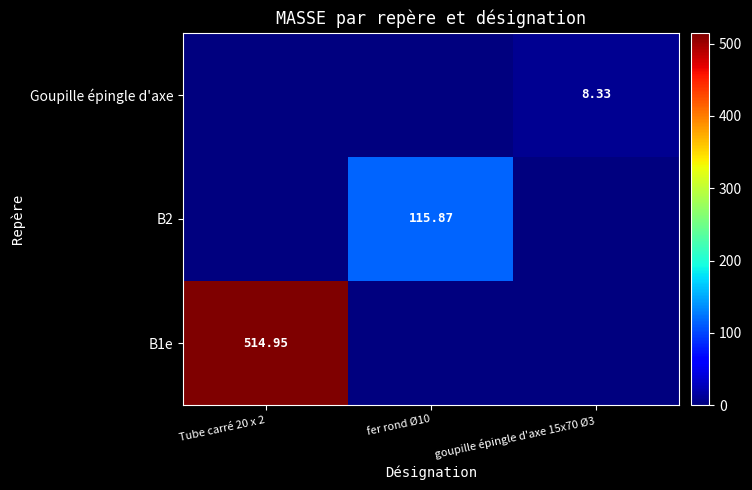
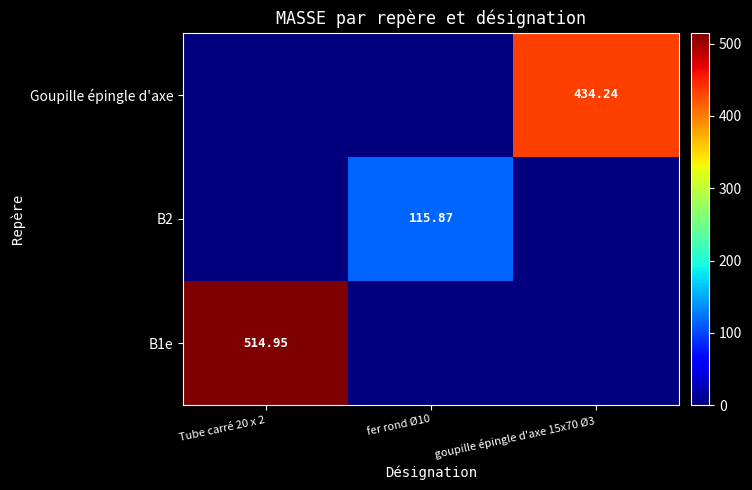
  {
    "Goupille épingle d'axe": {
-     "goupille épingle d'axe 15x70 Ø3": 8.33
+     "goupille épingle d'axe 15x70 Ø3": 434.24
    },
    "B2": {
      "fer rond Ø10": 115.87
    },
    "B1e": {
      "Tube carré 20 x 2": 514.95
    }
  }
